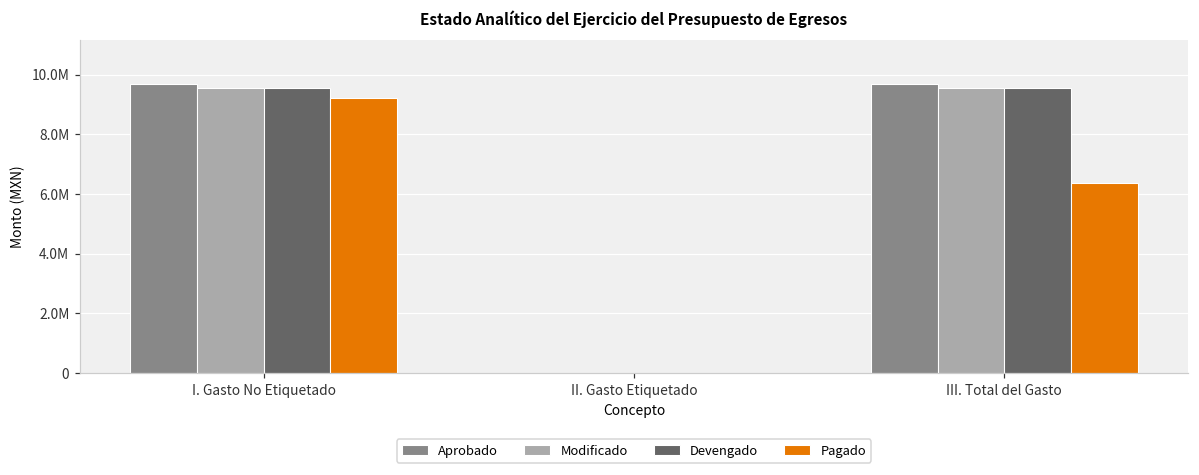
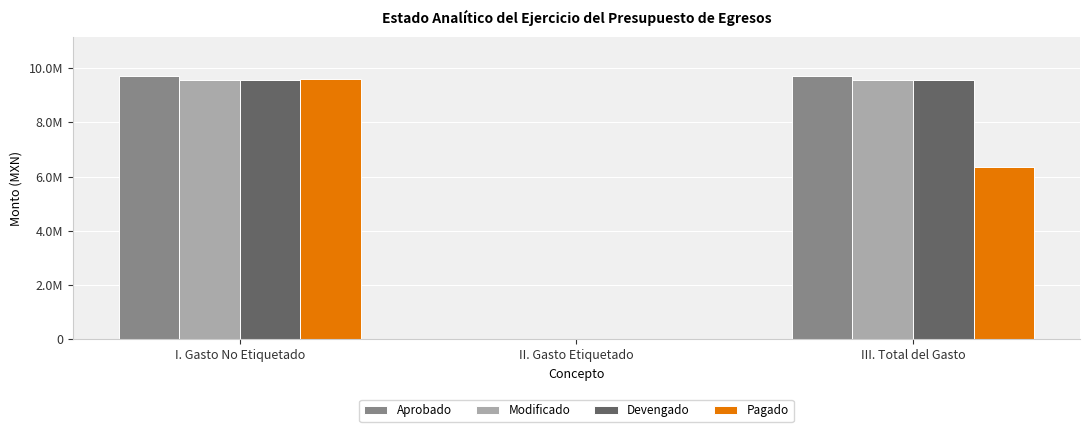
  {
    "Pagado": {
-     "I. Gasto No Etiquetado": 9200000,
+     "I. Gasto No Etiquetado": 9600000,
      "II. Gasto Etiquetado": 0,
      "III. Total del Gasto": 6400000
    }
  }
